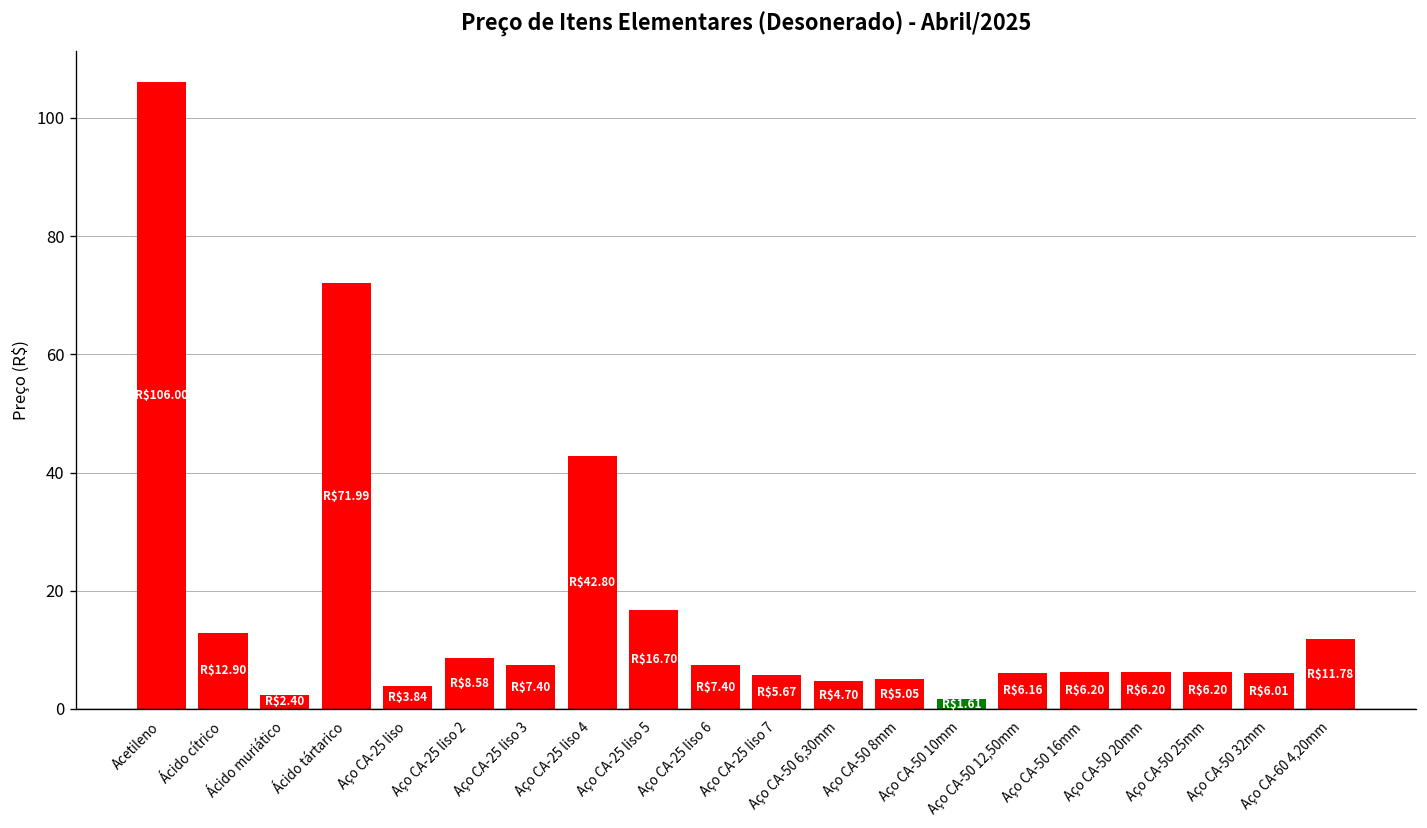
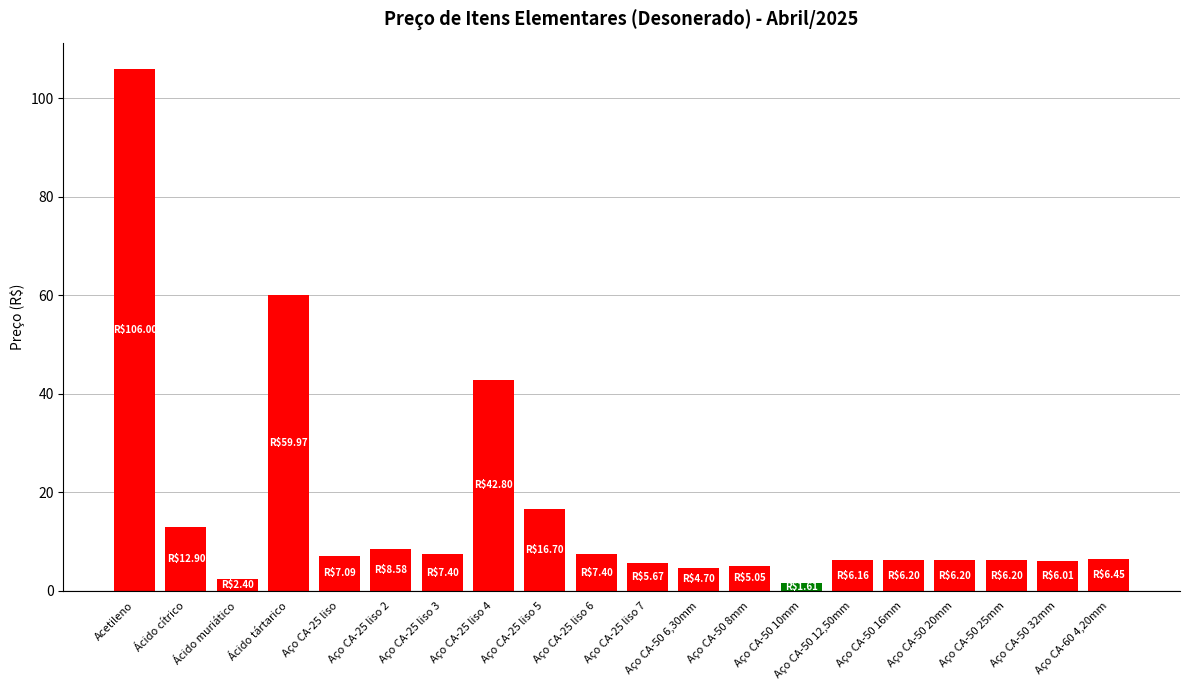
  {
    "Acetileno": "$106.00",
    "Ácido cítrico": "$12.90",
    "Ácido muriático": "$2.40",
-   "Ácido tártarico": "$71.99",
-   "Aço CA-25 liso": "$3.84",
+   "Ácido tártarico": "$59.97",
+   "Aço CA-25 liso": "$7.09",
    "Aço CA-25 liso 2": "$8.58",
    "Aço CA-25 liso 3": "$7.40",
    "Aço CA-25 liso 4": "$42.80",
    "Aço CA-25 liso 5": "$16.70",
    "Aço CA-25 liso 6": "$7.40",
    "Aço CA-25 liso 7": "$5.67",
    "Aço CA-50 6,30mm": "$4.70",
    "Aço CA-50 8mm": "$5.05",
    "Aço CA-50 10mm": "$1.61",
    "Aço CA-50 12,50mm": "$6.16",
    "Aço CA-50 16mm": "$6.20",
    "Aço CA-50 20mm": "$6.20",
    "Aço CA-50 25mm": "$6.20",
    "Aço CA-50 32mm": "$6.01",
-   "Aço CA-60 4,20mm": "$11.78"
+   "Aço CA-60 4,20mm": "$6.45"
  }
